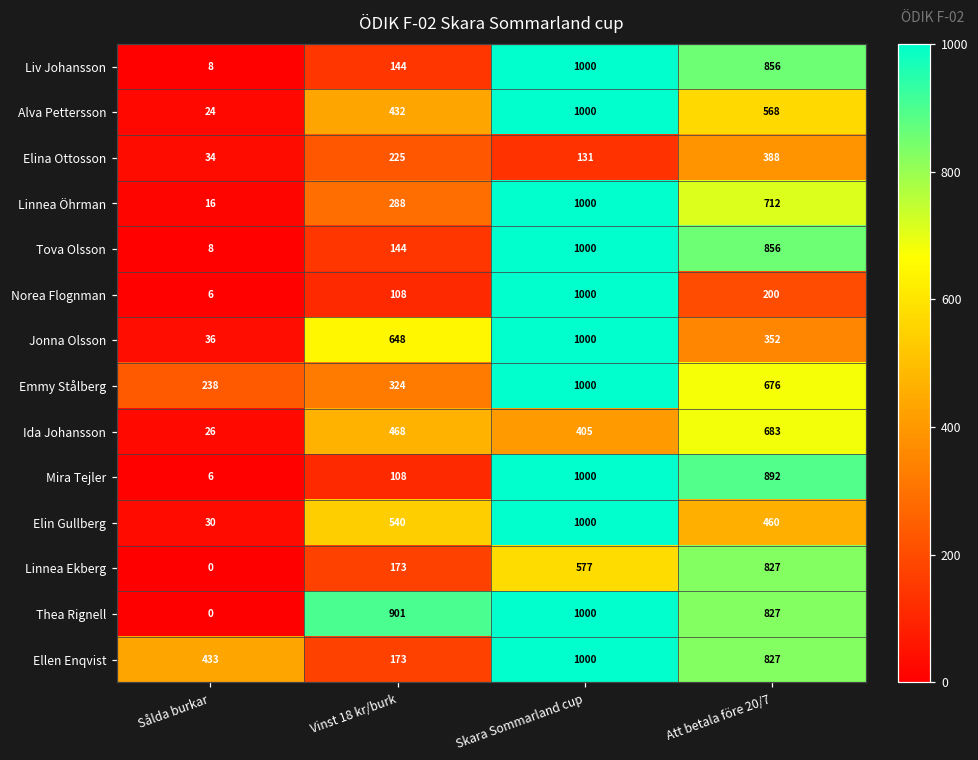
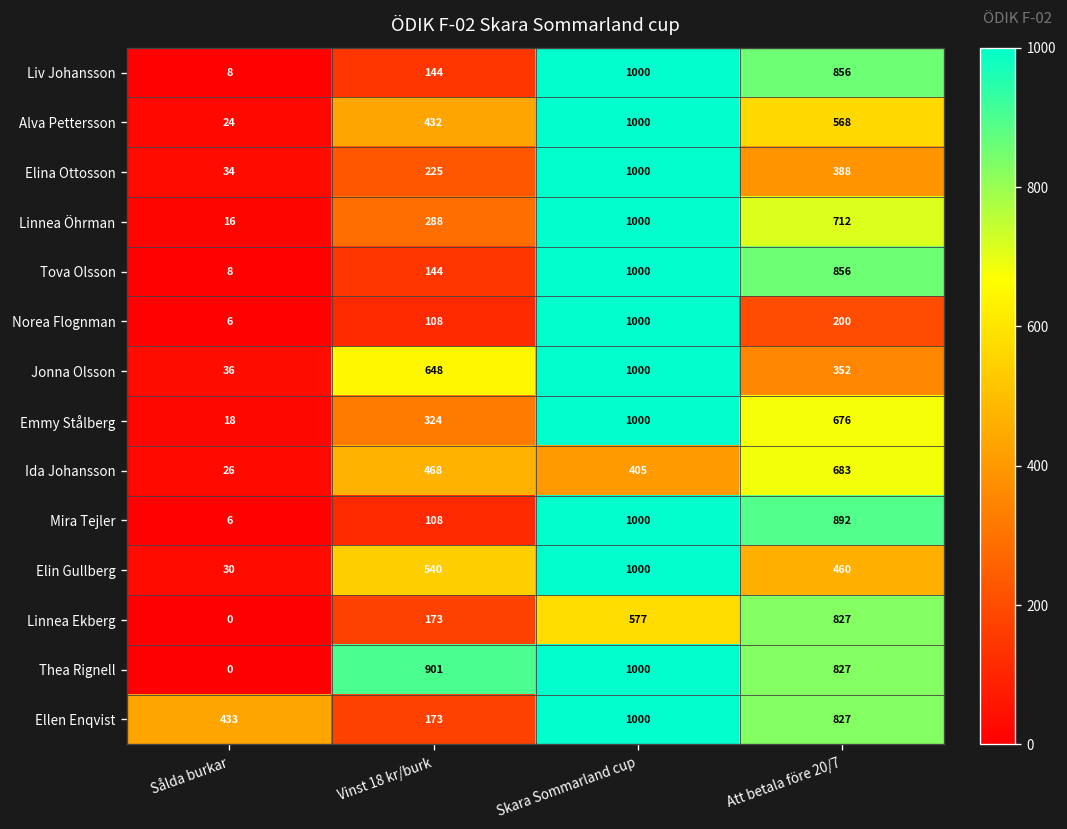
  {
    "Liv Johansson": {
      "Sålda burkar": 8,
      "Vinst 18 kr/burk": 144,
      "Skara Sommarland cup": 1000,
      "Att betala före 20/7": 856
    },
    "Alva Pettersson": {
      "Sålda burkar": 24,
      "Vinst 18 kr/burk": 432,
      "Skara Sommarland cup": 1000,
      "Att betala före 20/7": 568
    },
    "Elina Ottosson": {
      "Sålda burkar": 34,
      "Vinst 18 kr/burk": 225,
-     "Skara Sommarland cup": 131,
+     "Skara Sommarland cup": 1000,
      "Att betala före 20/7": 388
    },
    "Linnea Öhrman": {
      "Sålda burkar": 16,
      "Vinst 18 kr/burk": 288,
      "Skara Sommarland cup": 1000,
      "Att betala före 20/7": 712
    },
    "Tova Olsson": {
      "Sålda burkar": 8,
      "Vinst 18 kr/burk": 144,
      "Skara Sommarland cup": 1000,
      "Att betala före 20/7": 856
    },
    "Norea Flognman": {
      "Sålda burkar": 6,
      "Vinst 18 kr/burk": 108,
      "Skara Sommarland cup": 1000,
      "Att betala före 20/7": 200
    },
    "Jonna Olsson": {
      "Sålda burkar": 36,
      "Vinst 18 kr/burk": 648,
      "Skara Sommarland cup": 1000,
      "Att betala före 20/7": 352
    },
    "Emmy Stålberg": {
-     "Sålda burkar": 238,
+     "Sålda burkar": 18,
      "Vinst 18 kr/burk": 324,
      "Skara Sommarland cup": 1000,
      "Att betala före 20/7": 676
    },
    "Ida Johansson": {
      "Sålda burkar": 26,
      "Vinst 18 kr/burk": 468,
      "Skara Sommarland cup": 405,
      "Att betala före 20/7": 683
    },
    "Mira Tejler": {
      "Sålda burkar": 6,
      "Vinst 18 kr/burk": 108,
      "Skara Sommarland cup": 1000,
      "Att betala före 20/7": 892
    },
    "Elin Gullberg": {
      "Sålda burkar": 30,
      "Vinst 18 kr/burk": 540,
      "Skara Sommarland cup": 1000,
      "Att betala före 20/7": 460
    },
    "Linnea Ekberg": {
      "Sålda burkar": 0,
      "Vinst 18 kr/burk": 173,
      "Skara Sommarland cup": 577,
      "Att betala före 20/7": 827
    },
    "Thea Rignell": {
      "Sålda burkar": 0,
      "Vinst 18 kr/burk": 901,
      "Skara Sommarland cup": 1000,
      "Att betala före 20/7": 827
    },
    "Ellen Enqvist": {
      "Sålda burkar": 433,
      "Vinst 18 kr/burk": 173,
      "Skara Sommarland cup": 1000,
      "Att betala före 20/7": 827
    }
  }
